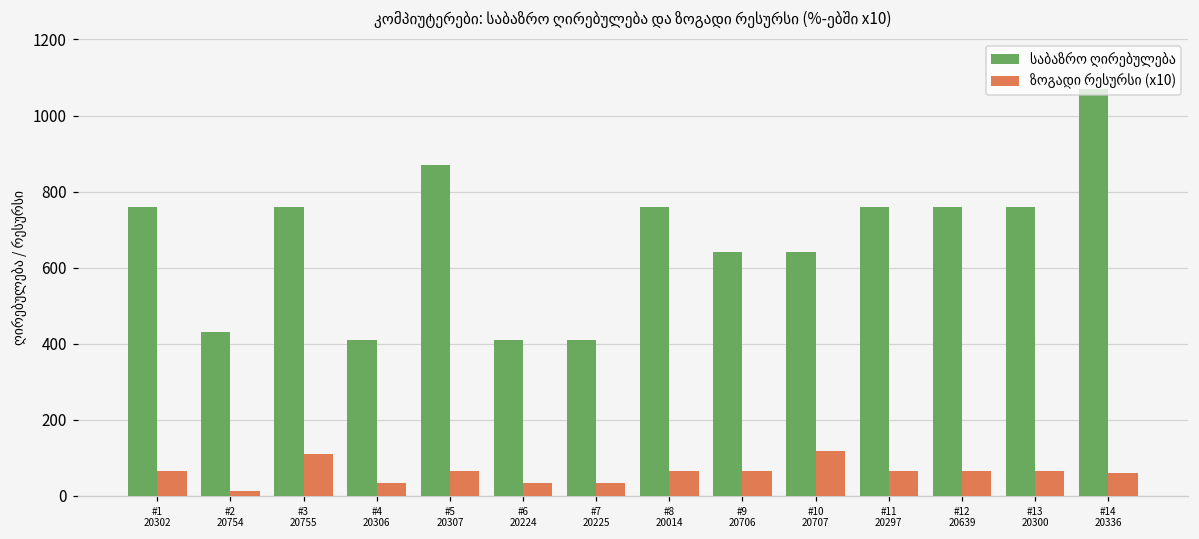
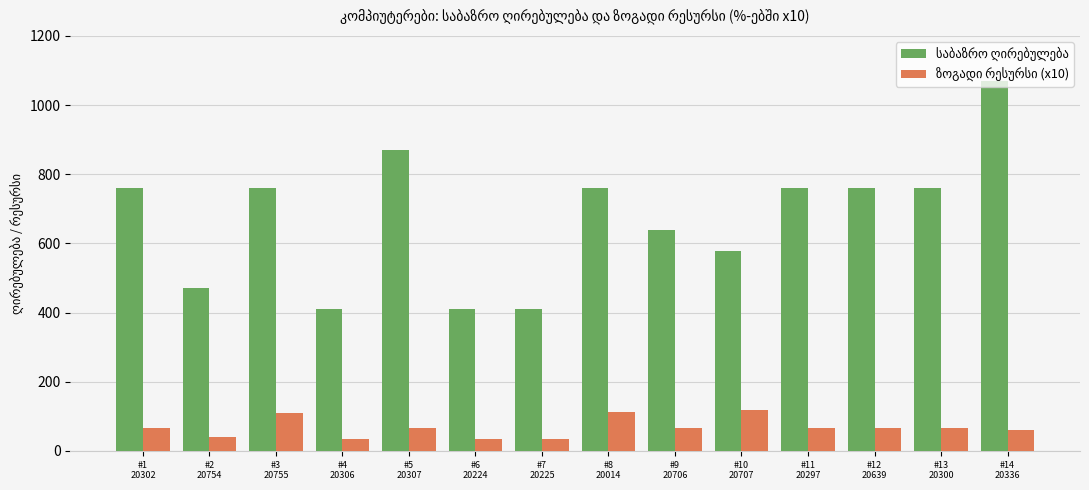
  {
    "საბაზრო ღირებულება": {
      "#1 20302": 760,
-     "#2 20754": 430,
+     "#2 20754": 470,
      "#3 20755": 760,
      "#4 20306": 410,
      "#5 20307": 870,
      "#6 20224": 410,
      "#7 20225": 410,
      "#8 20014": 760,
      "#9 20706": 640,
-     "#10 20707": 640,
+     "#10 20707": 580,
      "#11 20297": 760,
      "#12 20639": 760,
      "#13 20300": 760
    },
    "ზოგადი რესურსი (x10)": {
      "#1 20302": 70,
-     "#2 20754": 10,
+     "#2 20754": 40,
      "#3 20755": 110,
      "#4 20306": 40,
      "#5 20307": 70,
      "#6 20224": 40,
      "#7 20225": 40,
-     "#8 20014": 70,
+     "#8 20014": 110,
      "#9 20706": 70,
      "#10 20707": 120,
      "#11 20297": 70,
      "#12 20639": 70,
      "#13 20300": 70,
      "#14 20336": 60
    }
  }
